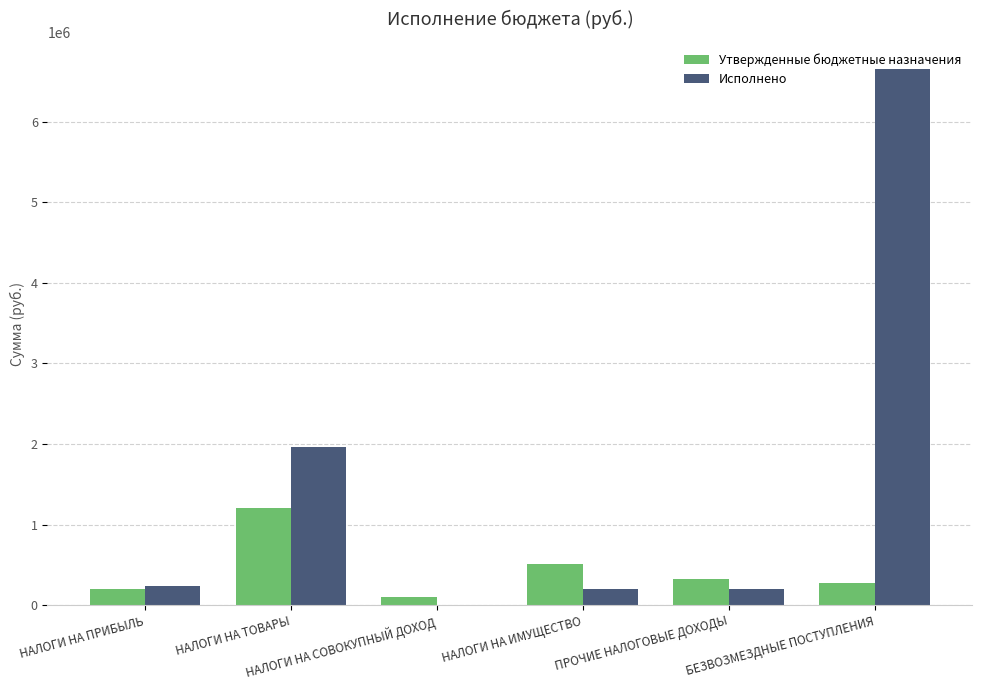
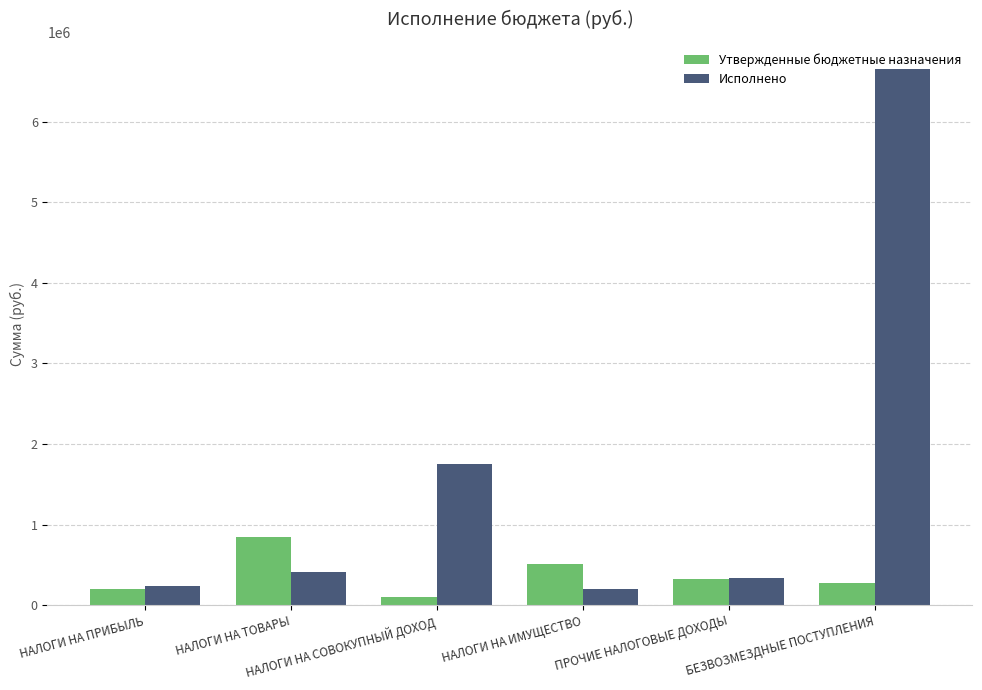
  {
    "Утвержденные бюджетные назначения": {
      "НАЛОГИ НА ПРИБЫЛЬ": 200000,
-     "НАЛОГИ НА ТОВАРЫ": 1200000,
+     "НАЛОГИ НА ТОВАРЫ": 800000,
      "НАЛОГИ НА СОВОКУПНЫЙ ДОХОД": 100000,
      "НАЛОГИ НА ИМУЩЕСТВО": 500000,
      "ПРОЧИЕ НАЛОГОВЫЕ ДОХОДЫ": 300000,
      "БЕЗВОЗМЕЗДНЫЕ ПОСТУПЛЕНИЯ": 300000
    },
    "Исполнено": {
      "НАЛОГИ НА ПРИБЫЛЬ": 200000,
-     "НАЛОГИ НА ТОВАРЫ": 2000000,
-     "НАЛОГИ НА СОВОКУПНЫЙ ДОХОД": 0,
+     "НАЛОГИ НА ТОВАРЫ": 400000,
+     "НАЛОГИ НА СОВОКУПНЫЙ ДОХОД": 1700000,
      "НАЛОГИ НА ИМУЩЕСТВО": 200000,
-     "ПРОЧИЕ НАЛОГОВЫЕ ДОХОДЫ": 200000,
+     "ПРОЧИЕ НАЛОГОВЫЕ ДОХОДЫ": 300000,
      "БЕЗВОЗМЕЗДНЫЕ ПОСТУПЛЕНИЯ": 6700000
    }
  }
